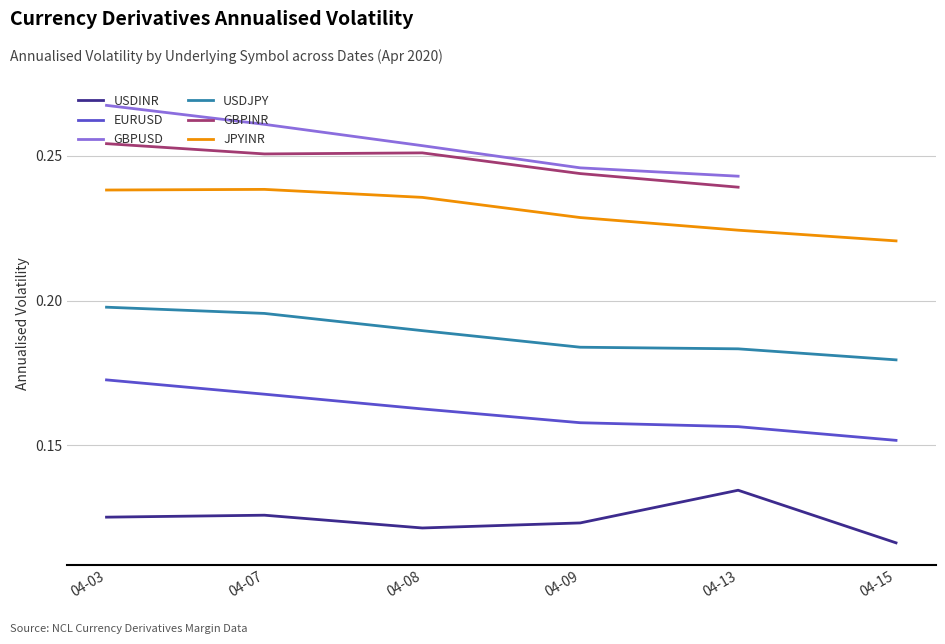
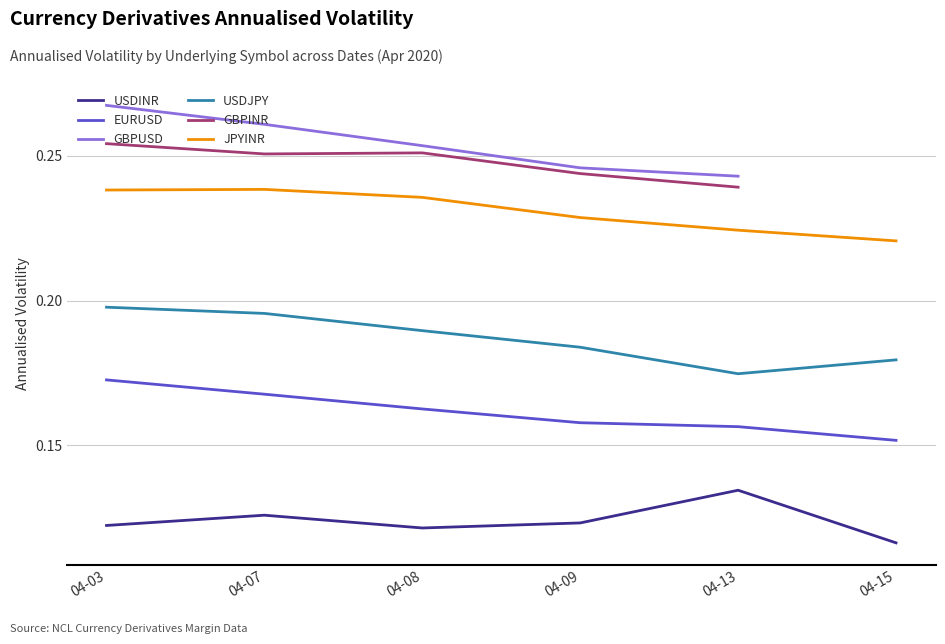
  {
    "USDINR": {
-     "04-03": 0.125,
+     "04-03": 0.122,
      "04-07": 0.126,
      "04-08": 0.121,
      "04-09": 0.123,
      "04-13": 0.134,
      "04-15": 0.116
    },
    "USDJPY": {
      "04-03": 0.198,
      "04-07": 0.196,
      "04-08": 0.190,
      "04-09": 0.184,
-     "04-13": 0.183,
+     "04-13": 0.175,
      "04-15": 0.180
    },
    "GBPINR": {
      "04-03": 0.254,
      "04-07": 0.251,
      "04-08": 0.251,
      "04-09": 0.244,
      "04-13": 0.239
    },
    "JPYINR": {
      "04-03": 0.238,
      "04-07": 0.238,
      "04-08": 0.236,
      "04-09": 0.229,
      "04-13": 0.224,
      "04-15": 0.221
    }
  }
